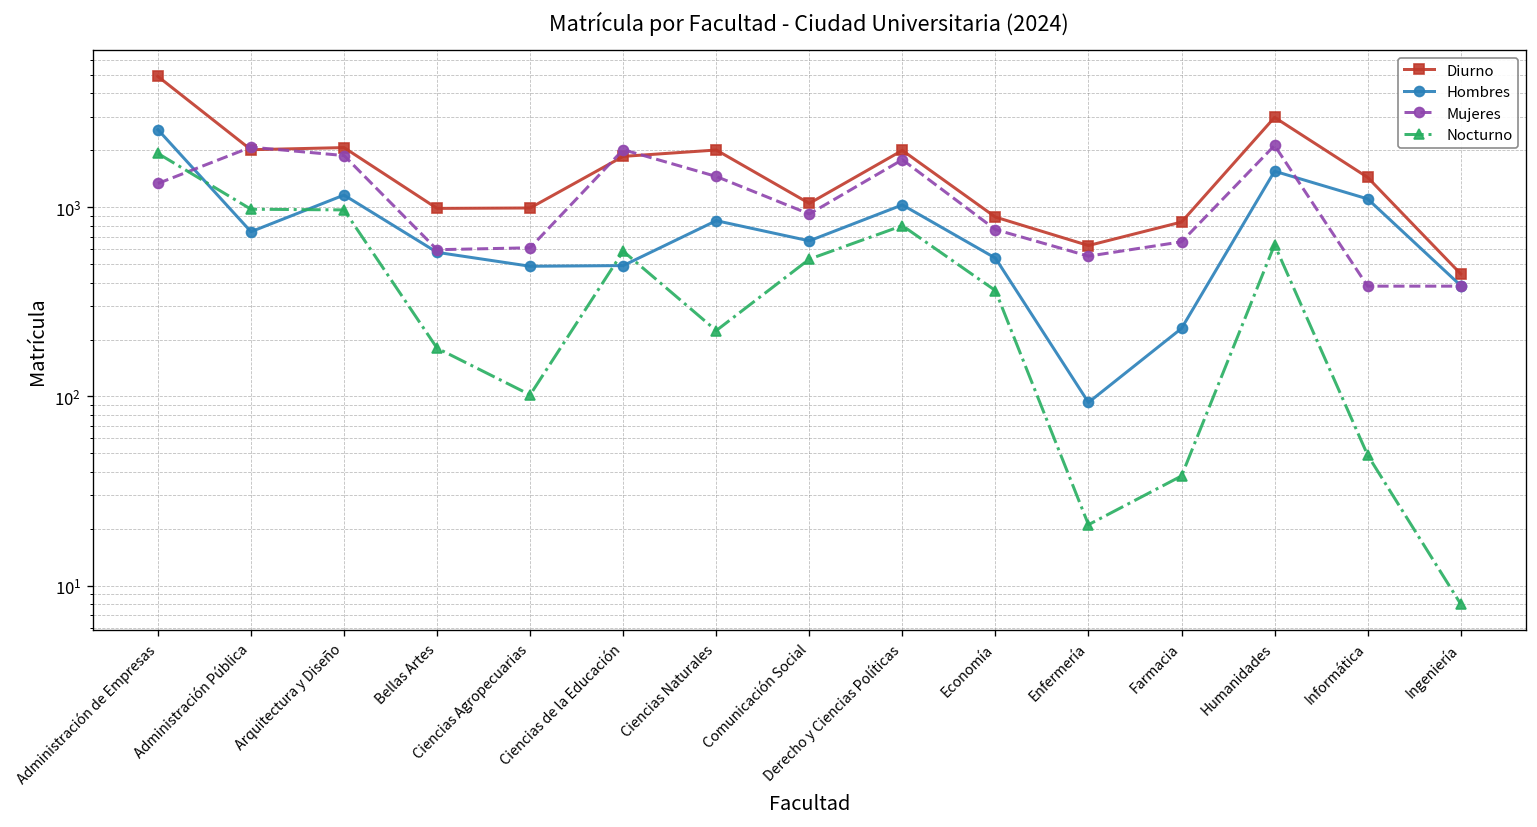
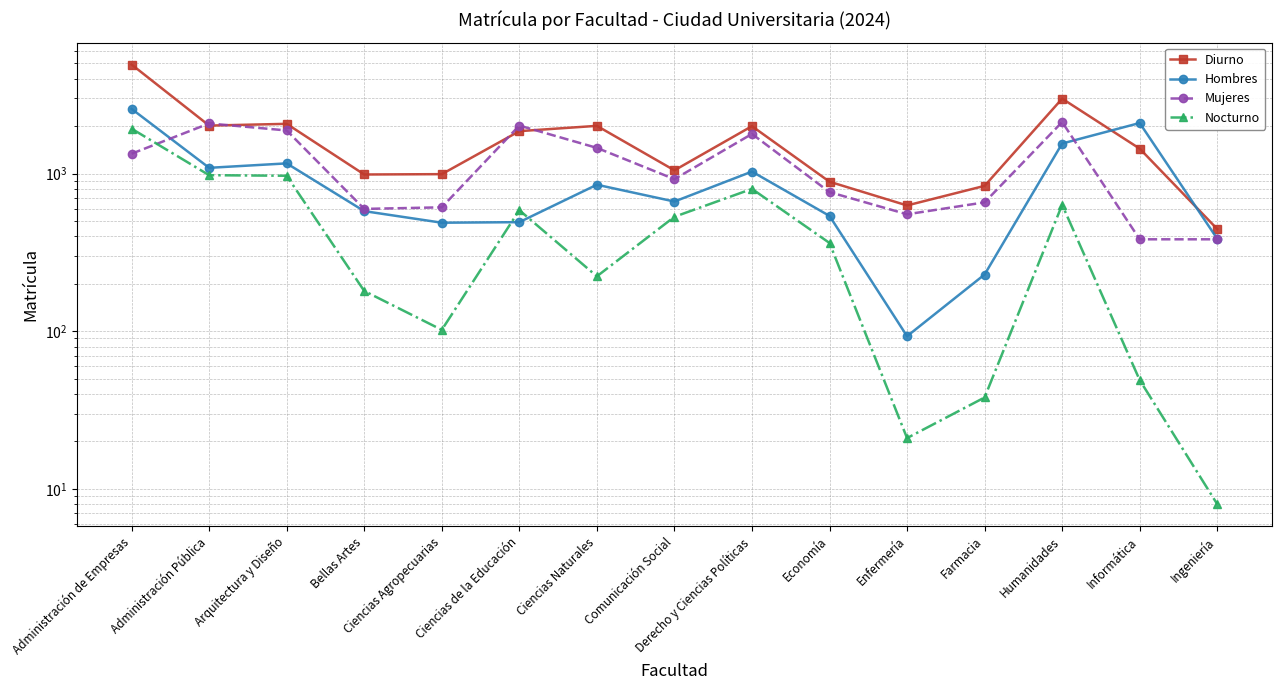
  {
    "Diurno": {
      "Administración de Empresas": 4900,
      "Arquitectura y Diseño": 2100,
      "Bellas Artes": 1000,
      "Ciencias Agropecuarias": 1000,
      "Ciencias de la Educación": 1900,
      "Ciencias Naturales": 2000,
      "Comunicación Social": 1000,
      "Derecho y Ciencias Políticas": 2000,
      "Economía": 900,
      "Enfermería": 630,
      "Farmacia": 800,
      "Humanidades": 3000,
      "Informática": 1400,
      "Ingeniería": 450
    },
    "Hombres": {
      "Administración de Empresas": 2600,
-     "Administración Pública": 700,
+     "Administración Pública": 1100,
      "Arquitectura y Diseño": 1200,
      "Ciencias Agropecuarias": 490,
      "Ciencias de la Educación": 490,
      "Ciencias Naturales": 900,
      "Comunicación Social": 670,
      "Derecho y Ciencias Políticas": 1000,
      "Economía": 540,
      "Enfermería": 90,
      "Farmacia": 230,
      "Humanidades": 1600,
-     "Informática": 1100
+     "Informática": 2100
    },
    "Mujeres": {
      "Administración de Empresas": 1300,
      "Arquitectura y Diseño": 1900,
      "Ciencias Agropecuarias": 610,
      "Ciencias de la Educación": 2000,
      "Ciencias Naturales": 1500,
      "Comunicación Social": 900,
      "Derecho y Ciencias Políticas": 1800,
      "Economía": 800,
      "Enfermería": 550,
      "Farmacia": 660,
      "Humanidades": 2100,
      "Informática": 380
    },
    "Nocturno": {
      "Administración de Empresas": 1900,
      "Administración Pública": 1000,
      "Arquitectura y Diseño": 1000,
      "Bellas Artes": 180,
      "Ciencias Agropecuarias": 100,
      "Ciencias de la Educación": 590,
      "Ciencias Naturales": 220,
      "Comunicación Social": 530,
      "Derecho y Ciencias Políticas": 800,
      "Economía": 360,
      "Enfermería": 21,
      "Farmacia": 38,
      "Humanidades": 630,
      "Informática": 49,
      "Ingeniería": 8
    }
  }
